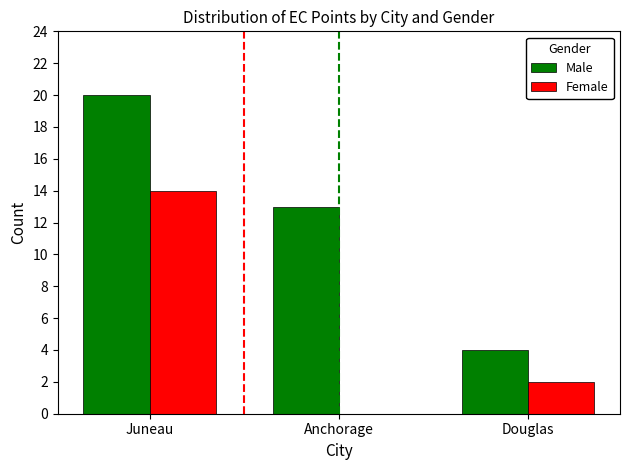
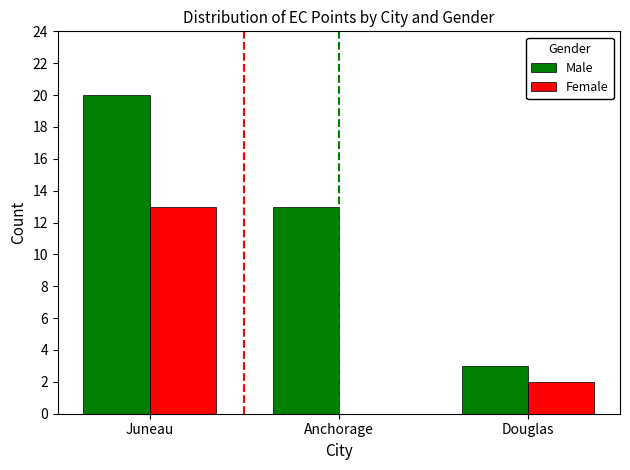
  {
    "Male": {
      "Juneau": 20,
      "Anchorage": 13,
-     "Douglas": 4
+     "Douglas": 3
    },
    "Female": {
-     "Juneau": 14,
+     "Juneau": 13,
      "Anchorage": 0,
      "Douglas": 2
    }
  }
